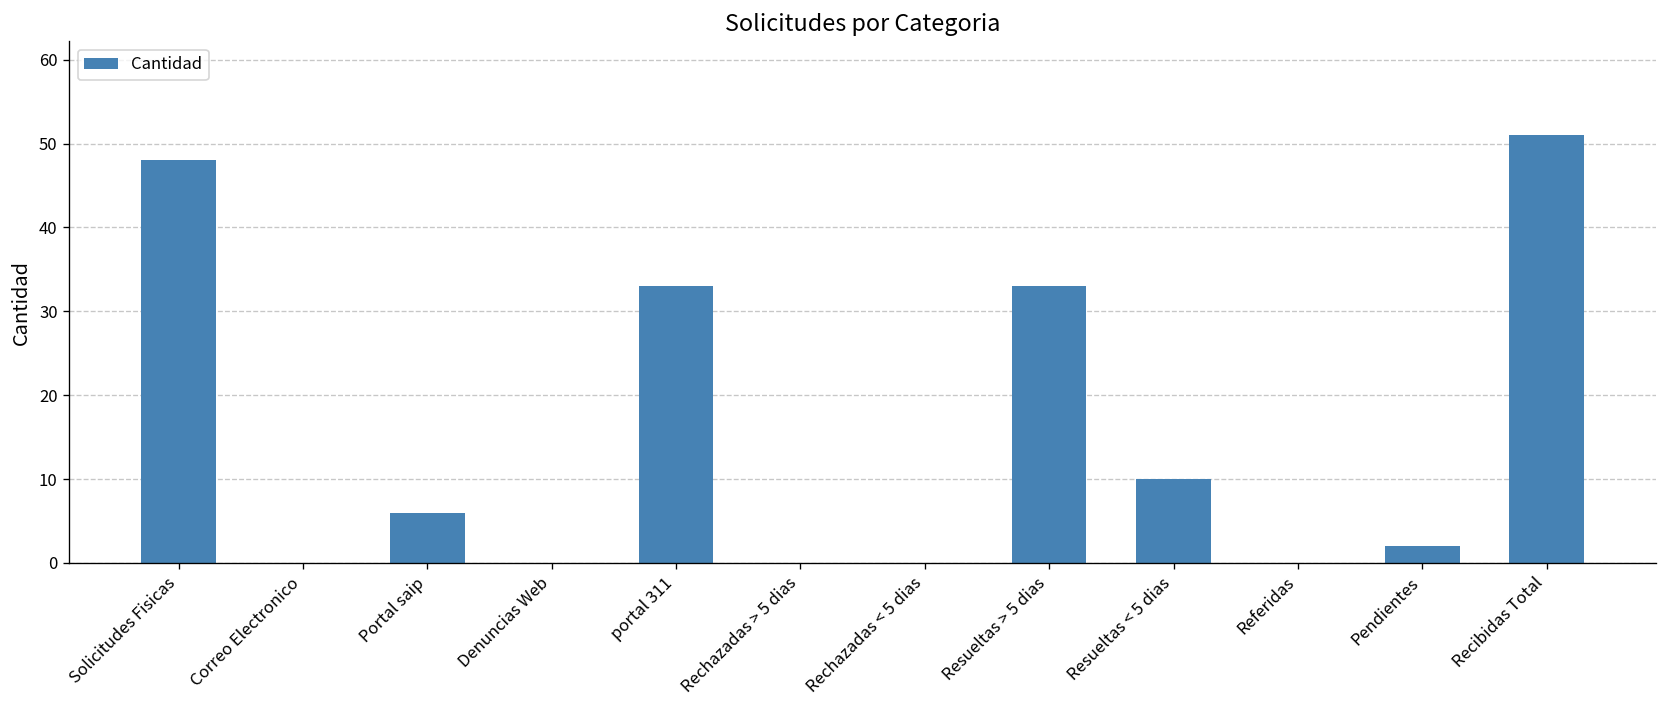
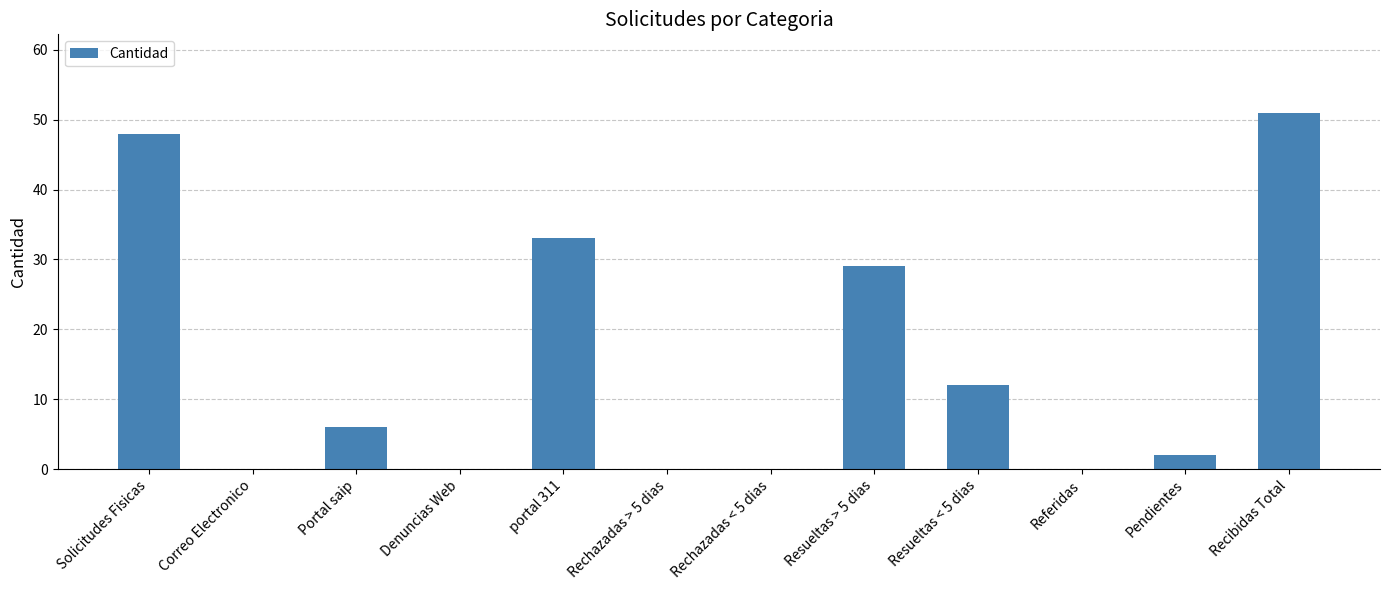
  {
    "Solicitudes Fisicas": 48,
    "Correo Electronico": 0,
    "Portal saip": 6,
    "Denuncias Web": 0,
    "portal 311": 33,
    "Rechazadas > 5 dias": 0,
    "Rechazadas < 5 dias": 0,
-   "Resueltas > 5 dias": 33,
-   "Resueltas < 5 dias": 10,
+   "Resueltas > 5 dias": 29,
+   "Resueltas < 5 dias": 12,
    "Referidas": 0,
    "Pendientes": 2,
    "Recibidas Total": 51
  }
